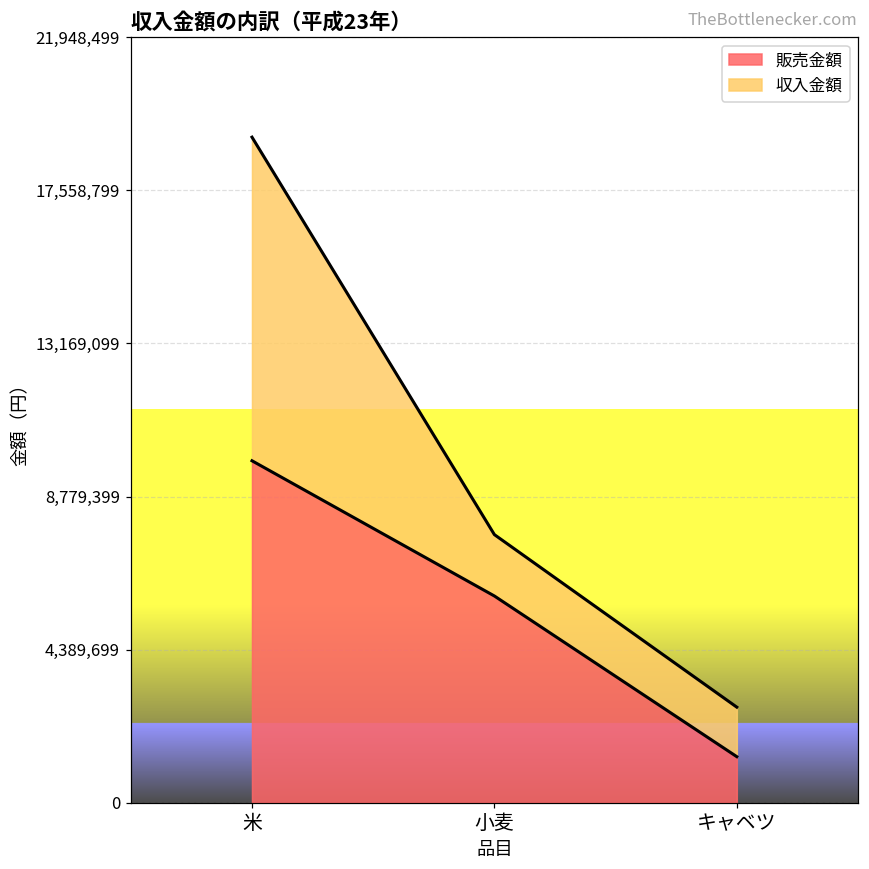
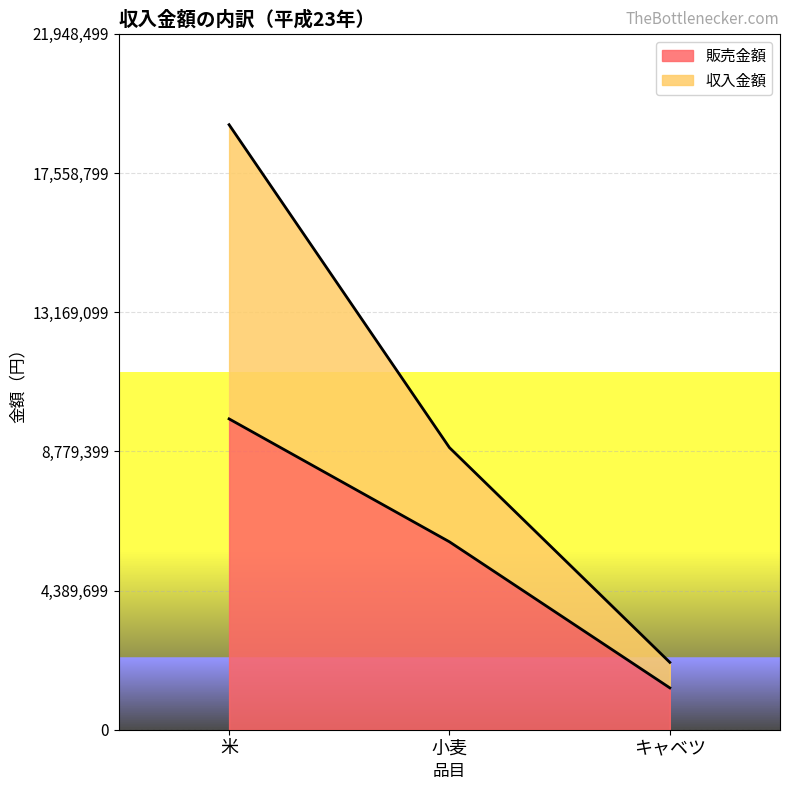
  {
    "販売金額": {
      "米": "9,800,000",
      "小麦": "5,900,000",
      "キャベツ": "1,300,000"
    },
    "収入金額": {
      "米": "9,300,000",
-     "小麦": "1,800,000",
-     "キャベツ": "1,400,000"
+     "小麦": "3,000,000",
+     "キャベツ": "800,000"
    }
  }
